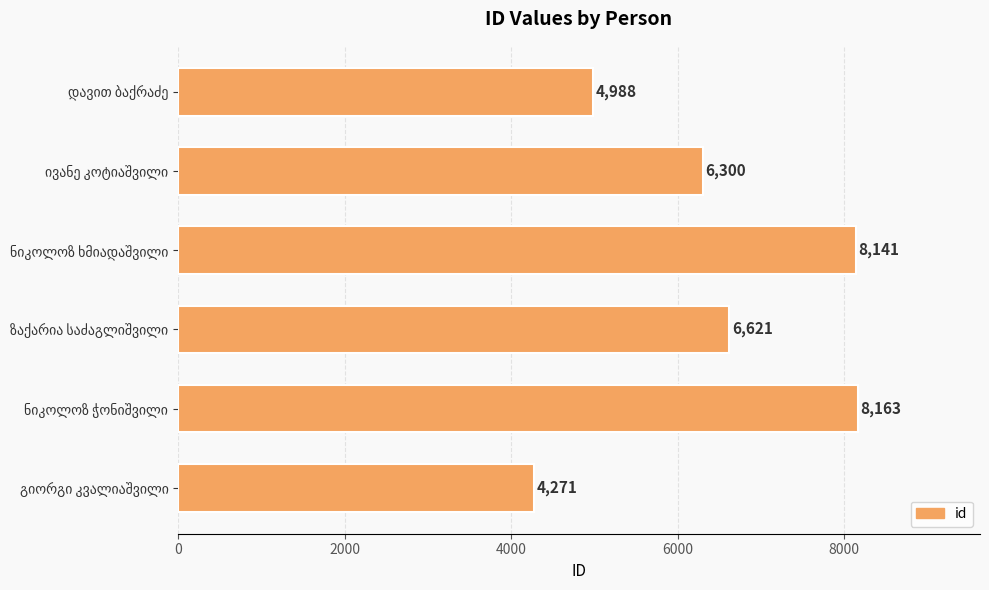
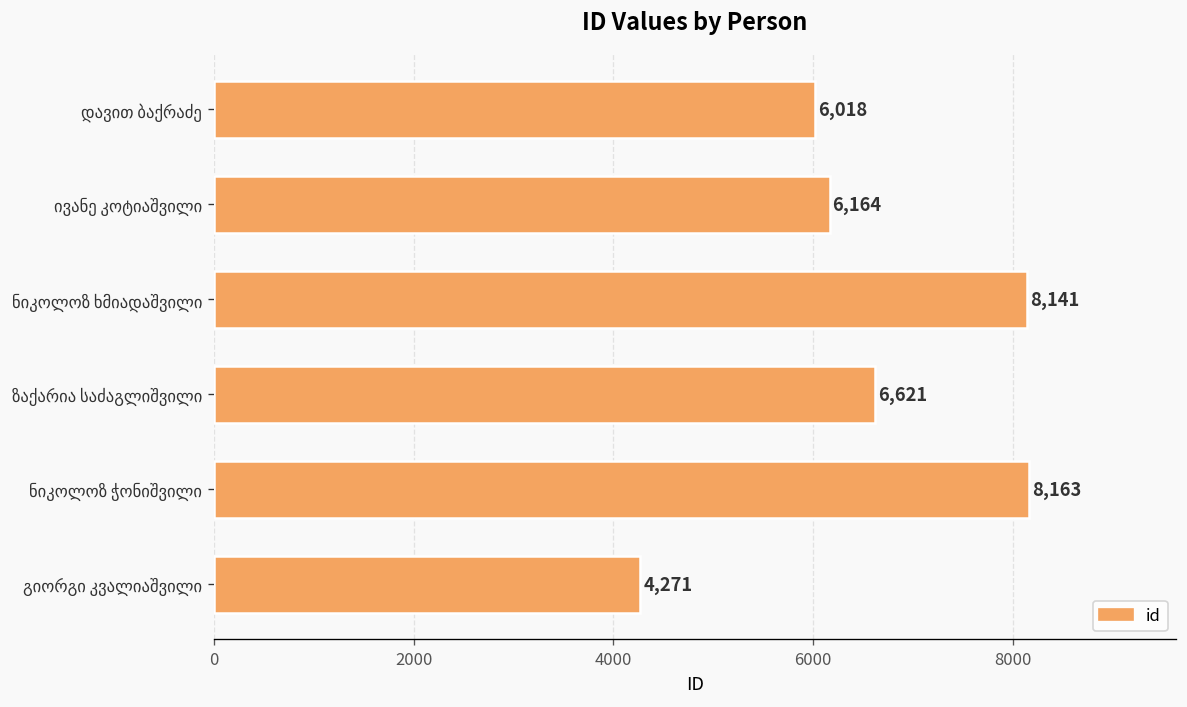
  {
-   "დავით ბაქრაძე": "4,988",
-   "ივანე კოტიაშვილი": "6,300",
+   "დავით ბაქრაძე": "6,018",
+   "ივანე კოტიაშვილი": "6,164",
    "ნიკოლოზ ხმიადაშვილი": "8,141",
    "ზაქარია საძაგლიშვილი": "6,621",
    "ნიკოლოზ ჭონიშვილი": "8,163",
    "გიორგი კვალიაშვილი": "4,271"
  }
